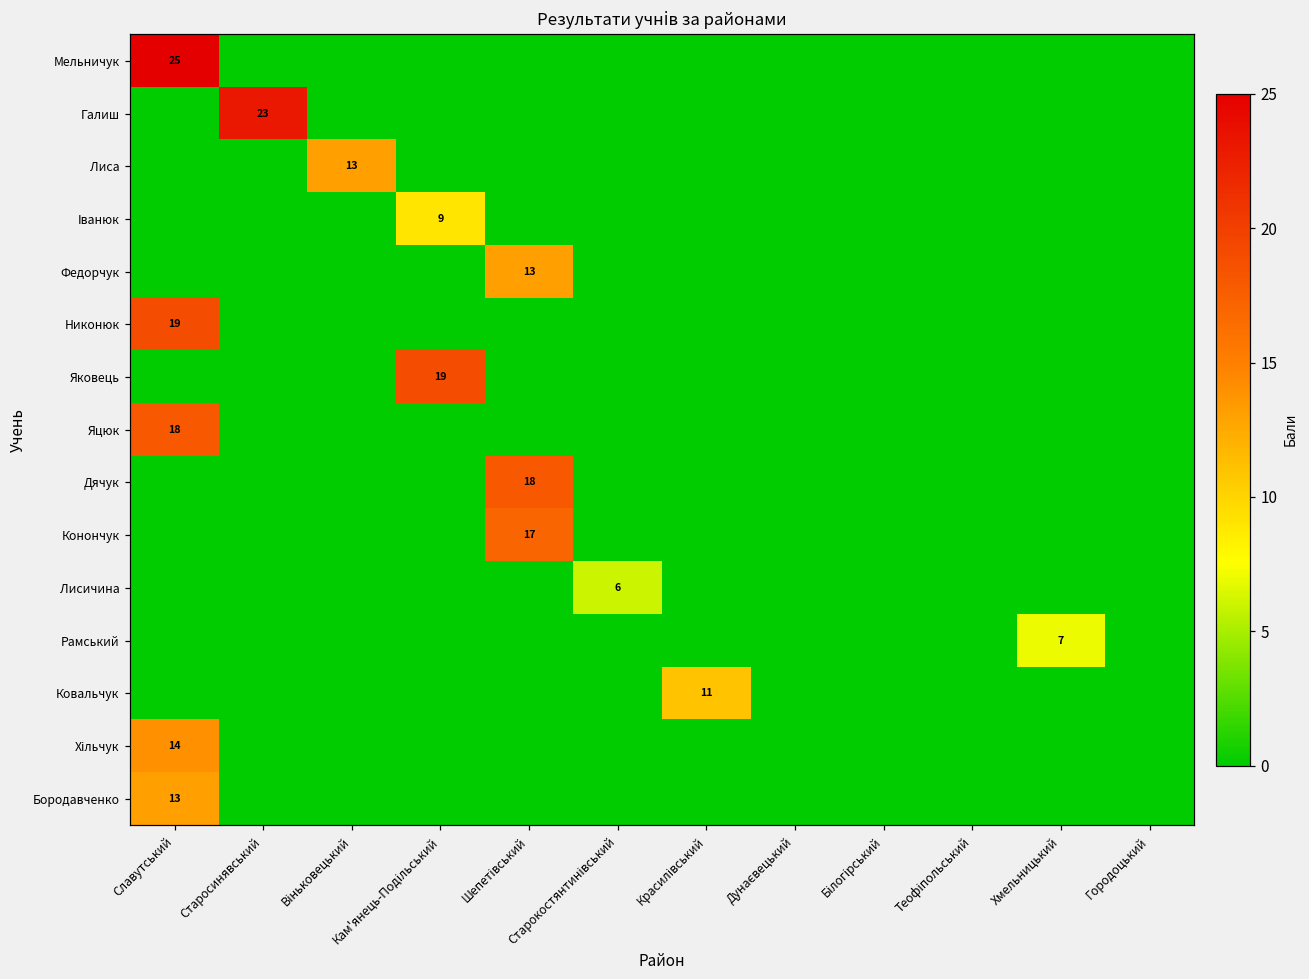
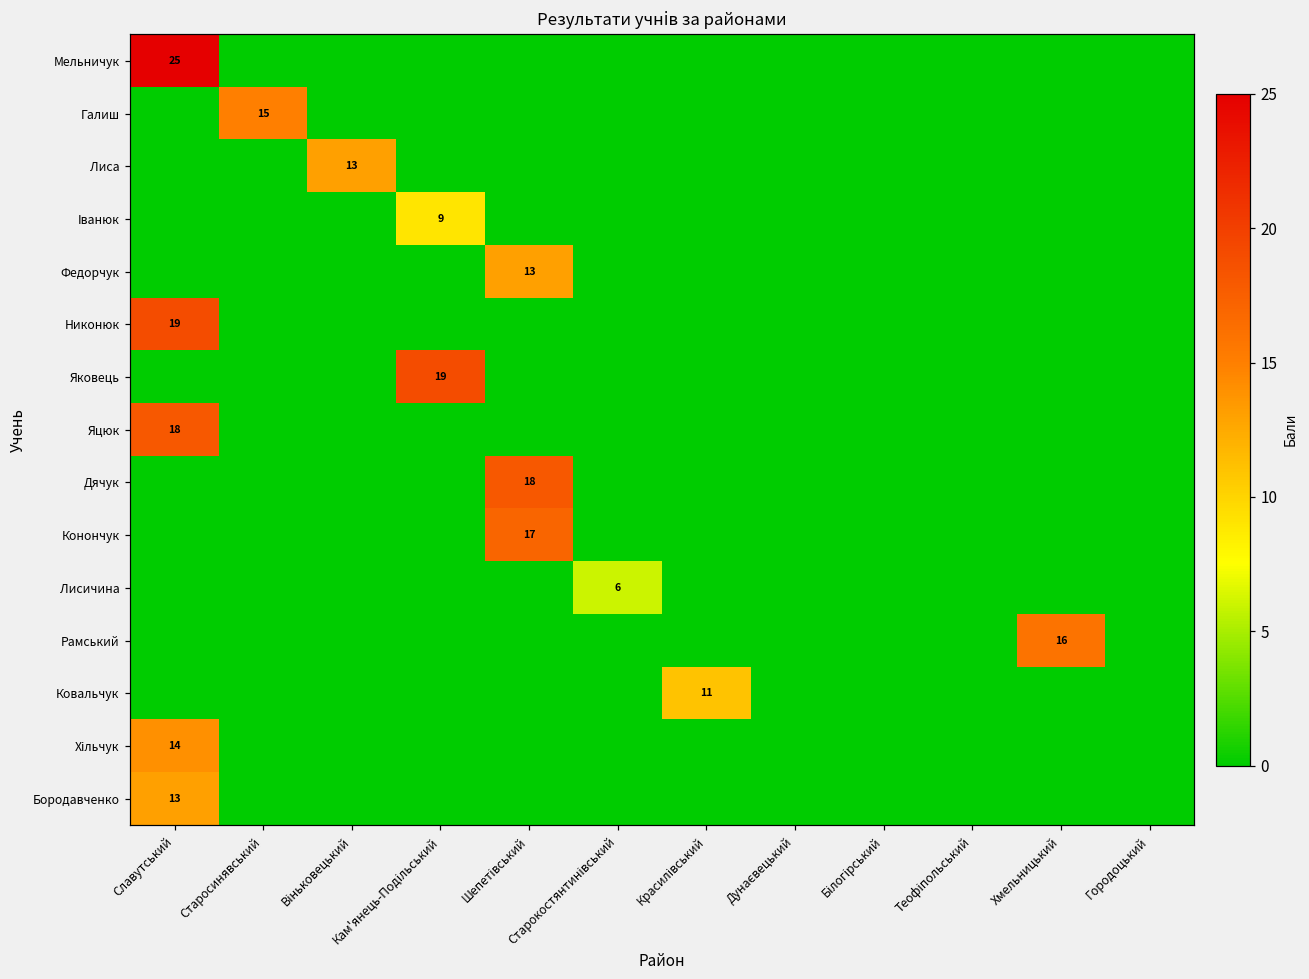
  {
    "Мельничук": {
      "Славутський": 25
    },
    "Галиш": {
-     "Старосинявський": 23
+     "Старосинявський": 15
    },
    "Лиса": {
      "Віньковецький": 13
    },
    "Іванюк": {
      "Кам'янець-Подільський": 9
    },
    "Федорчук": {
      "Шепетівський": 13
    },
    "Никонюк": {
      "Славутський": 19
    },
    "Яковець": {
      "Кам'янець-Подільський": 19
    },
    "Яцюк": {
      "Славутський": 18
    },
    "Дячук": {
      "Шепетівський": 18
    },
    "Конончук": {
      "Шепетівський": 17
    },
    "Лисичина": {
      "Старокостянтинівський": 6
    },
    "Рамський": {
-     "Хмельницький": 7
+     "Хмельницький": 16
    },
    "Ковальчук": {
      "Красилівський": 11
    },
    "Хільчук": {
      "Славутський": 14
    },
    "Бородавченко": {
      "Славутський": 13
    }
  }
